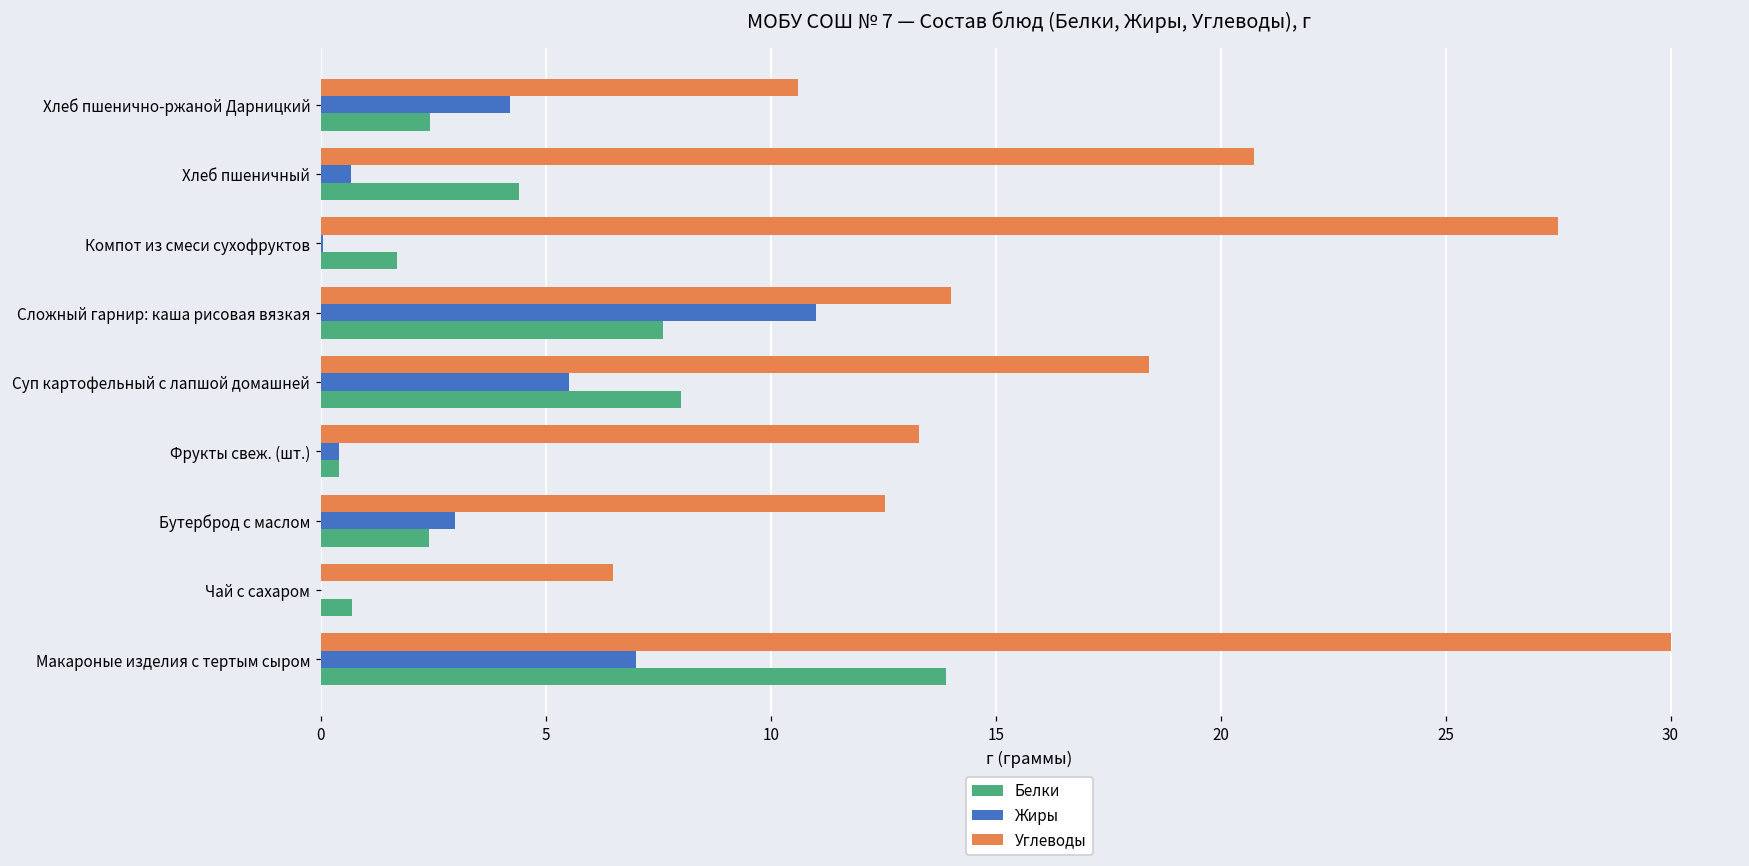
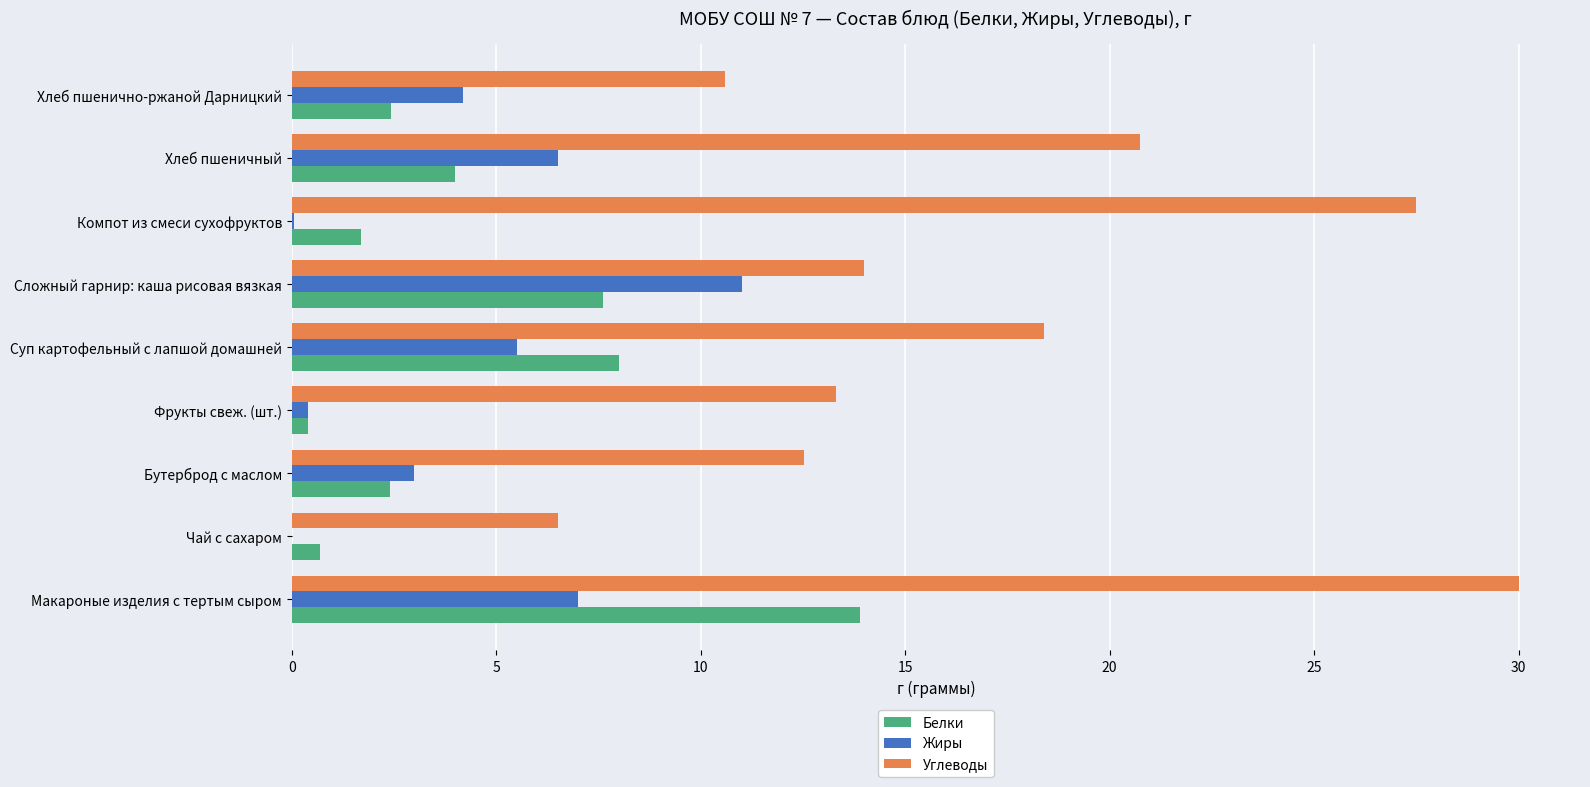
  {
    "Белки": {
      "Хлеб пшенично-ржаной Дарницкий": 2.4,
-     "Хлеб пшеничный": 4.4,
+     "Хлеб пшеничный": 4.0,
      "Компот из смеси сухофруктов": 1.7,
      "Сложный гарнир: каша рисовая вязкая": 7.6,
      "Суп картофельный с лапшой домашней": 8.0,
      "Фрукты свеж. (шт.)": 0.4,
      "Бутерброд с маслом": 2.4,
      "Чай с сахаром": 0.7,
      "Макароные изделия с тертым сыром": 13.9
    },
    "Жиры": {
      "Хлеб пшенично-ржаной Дарницкий": 4.2,
-     "Хлеб пшеничный": 0.7,
+     "Хлеб пшеничный": 6.5,
      "Сложный гарнир: каша рисовая вязкая": 11.0,
      "Суп картофельный с лапшой домашней": 5.5,
      "Фрукты свеж. (шт.)": 0.4,
      "Бутерброд с маслом": 3.0,
      "Чай с сахаром": 0.0,
      "Макароные изделия с тертым сыром": 7.0
    },
    "Углеводы": {
      "Хлеб пшенично-ржаной Дарницкий": 10.6,
      "Хлеб пшеничный": 20.8,
      "Компот из смеси сухофруктов": 27.5,
      "Сложный гарнир: каша рисовая вязкая": 14.0,
      "Суп картофельный с лапшой домашней": 18.4,
      "Фрукты свеж. (шт.)": 13.3,
      "Бутерброд с маслом": 12.5,
      "Чай с сахаром": 6.5,
      "Макароные изделия с тертым сыром": 30.0
    }
  }
